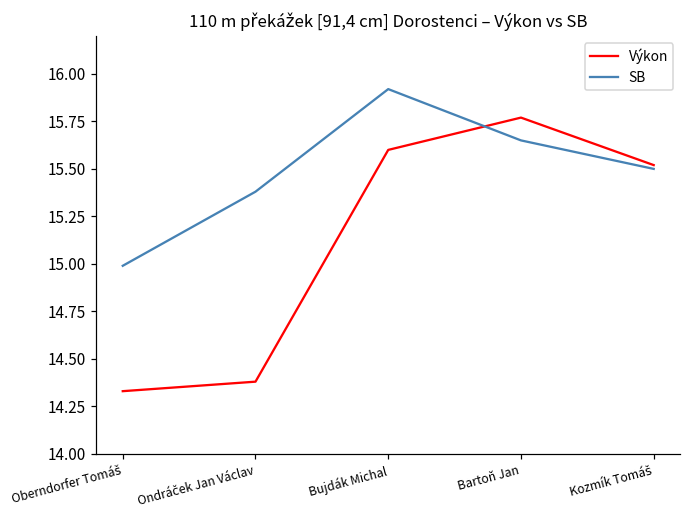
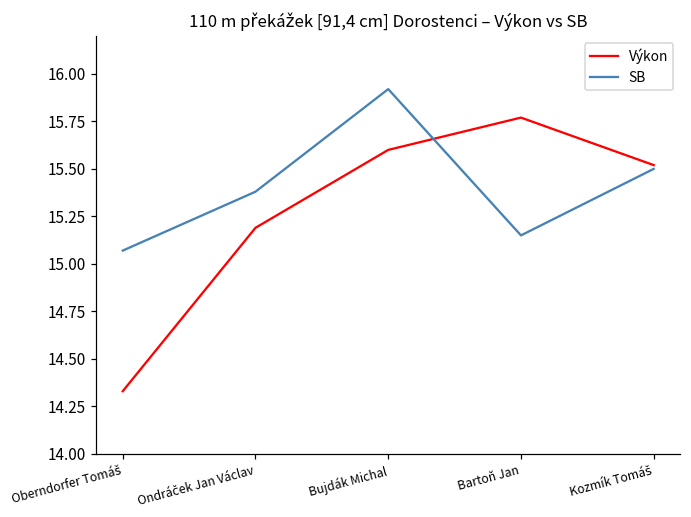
  {
    "Výkon": {
      "Oberndorfer Tomáš": 14.33,
-     "Ondráček Jan Václav": 14.38,
+     "Ondráček Jan Václav": 15.19,
      "Bujdák Michal": 15.60,
      "Bartoň Jan": 15.77,
      "Kozmík Tomáš": 15.52
    },
    "SB": {
-     "Oberndorfer Tomáš": 14.99,
+     "Oberndorfer Tomáš": 15.07,
      "Ondráček Jan Václav": 15.38,
      "Bujdák Michal": 15.92,
-     "Bartoň Jan": 15.65,
+     "Bartoň Jan": 15.15,
      "Kozmík Tomáš": 15.50
    }
  }
